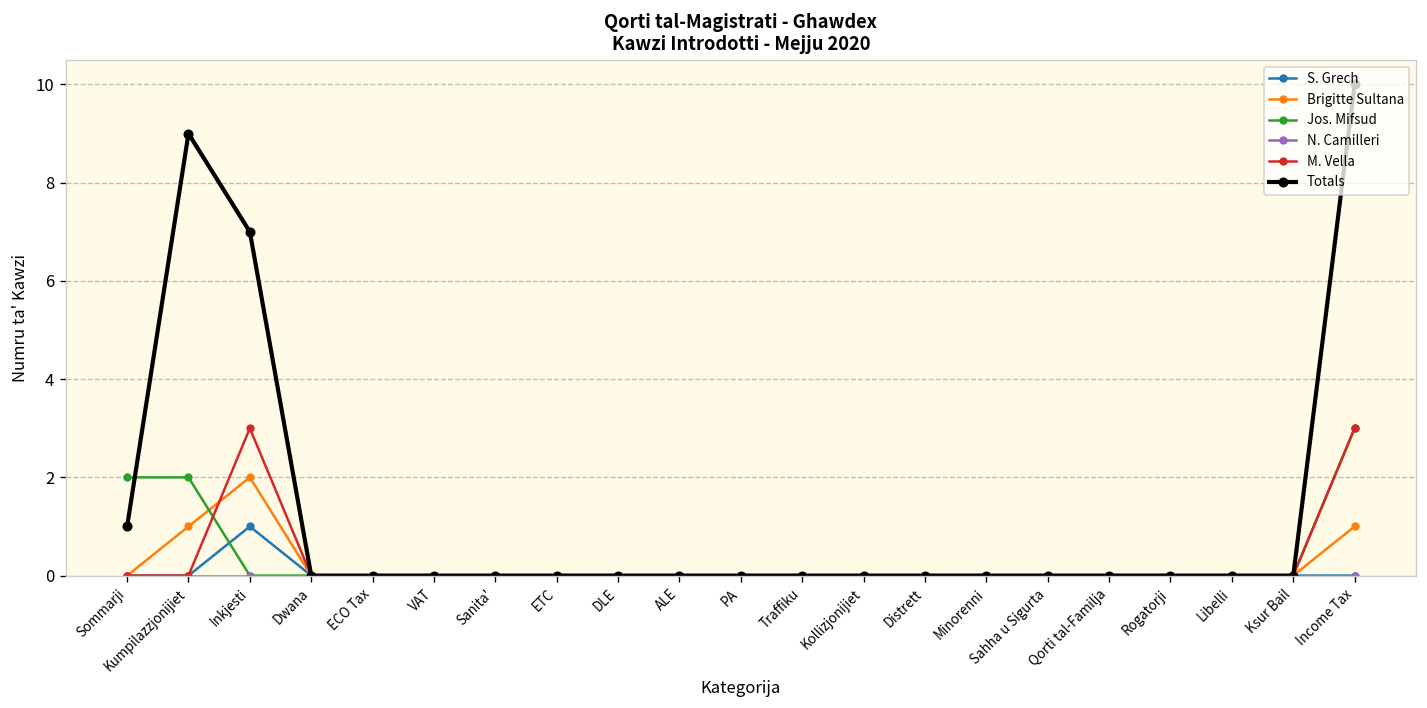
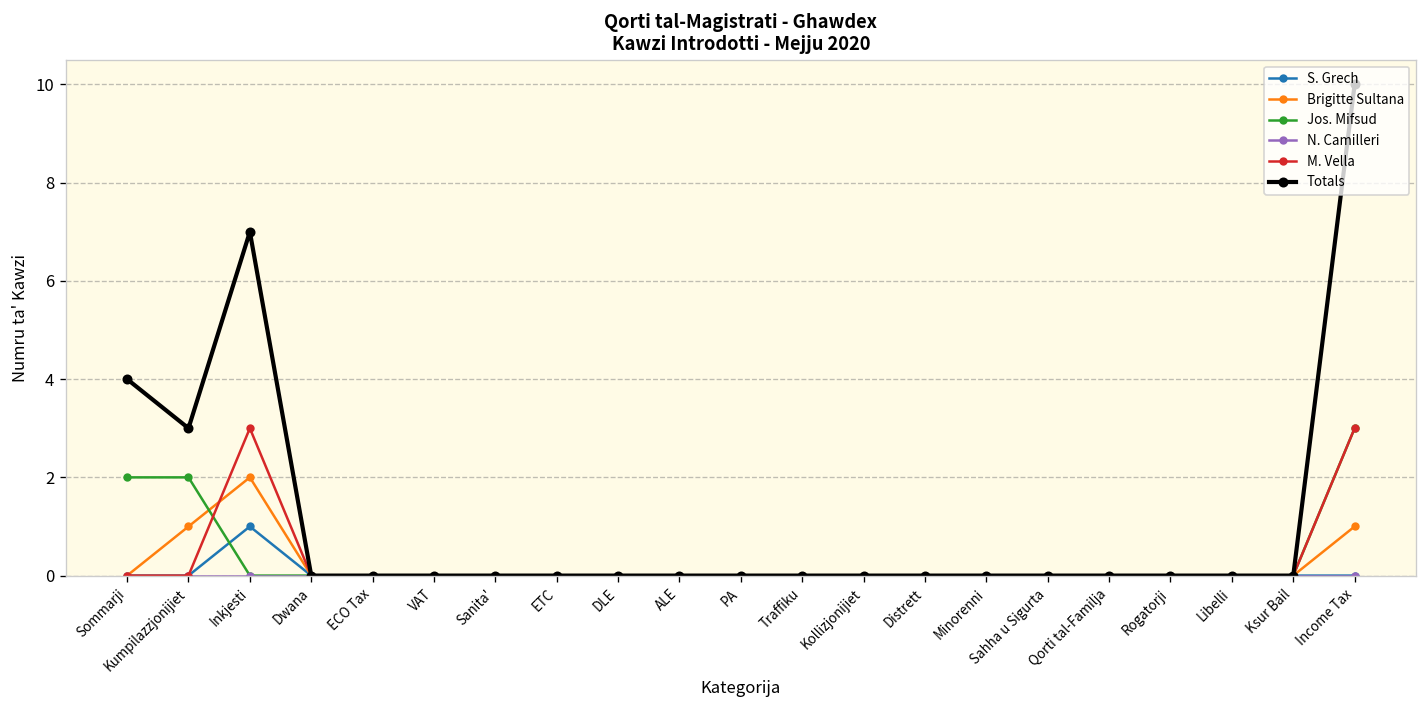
  {
    "S. Grech": {
      "Inkjesti": 1
    },
    "Brigitte Sultana": {
      "Kumpilazzjonijiet": 1,
      "Inkjesti": 2,
      "Income Tax": 1
    },
    "Jos. Mifsud": {
      "Sommarji": 2,
      "Kumpilazzjonijiet": 2
    },
    "M. Vella": {
      "Inkjesti": 3
    },
    "Totals": {
-     "Sommarji": 1,
-     "Kumpilazzjonijiet": 9,
+     "Sommarji": 4,
+     "Kumpilazzjonijiet": 3,
      "Inkjesti": 7
    }
  }
